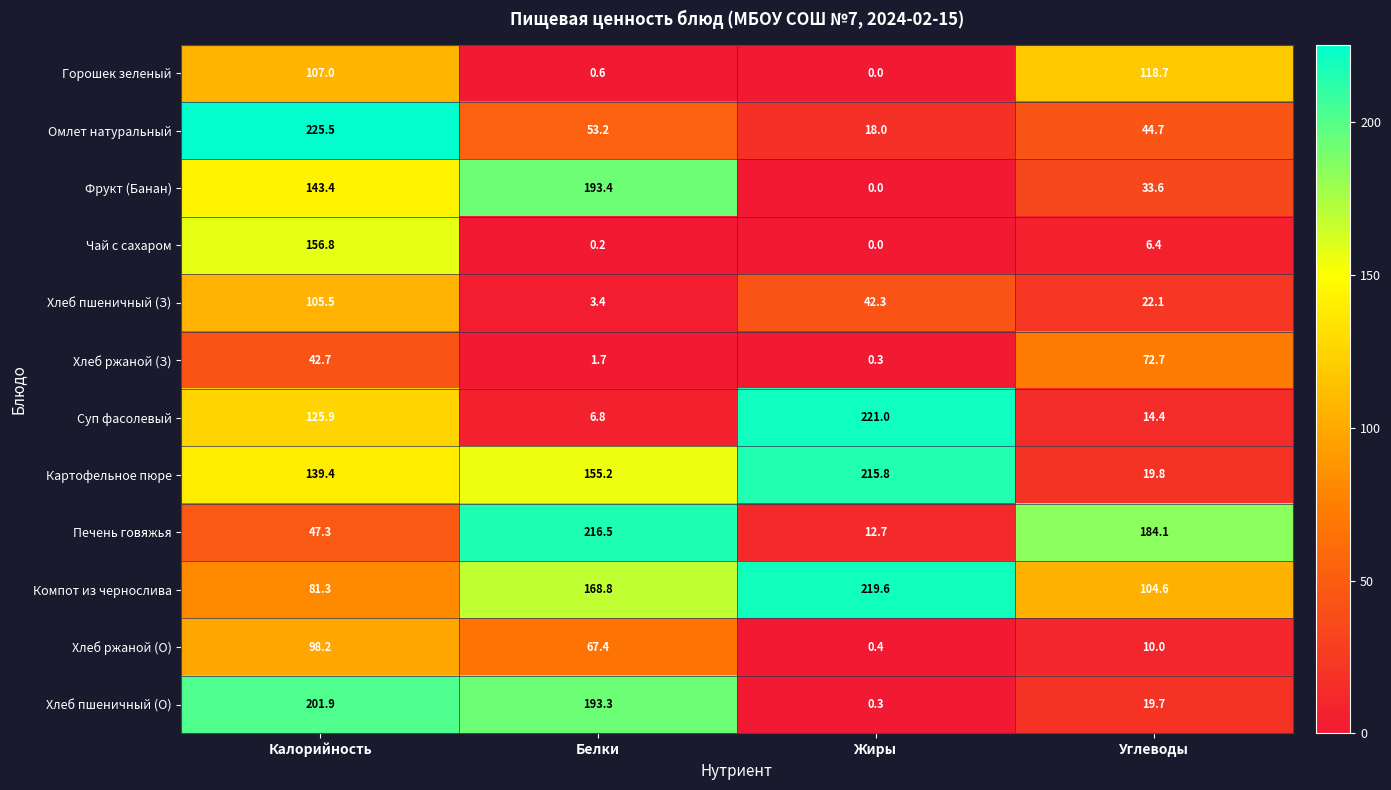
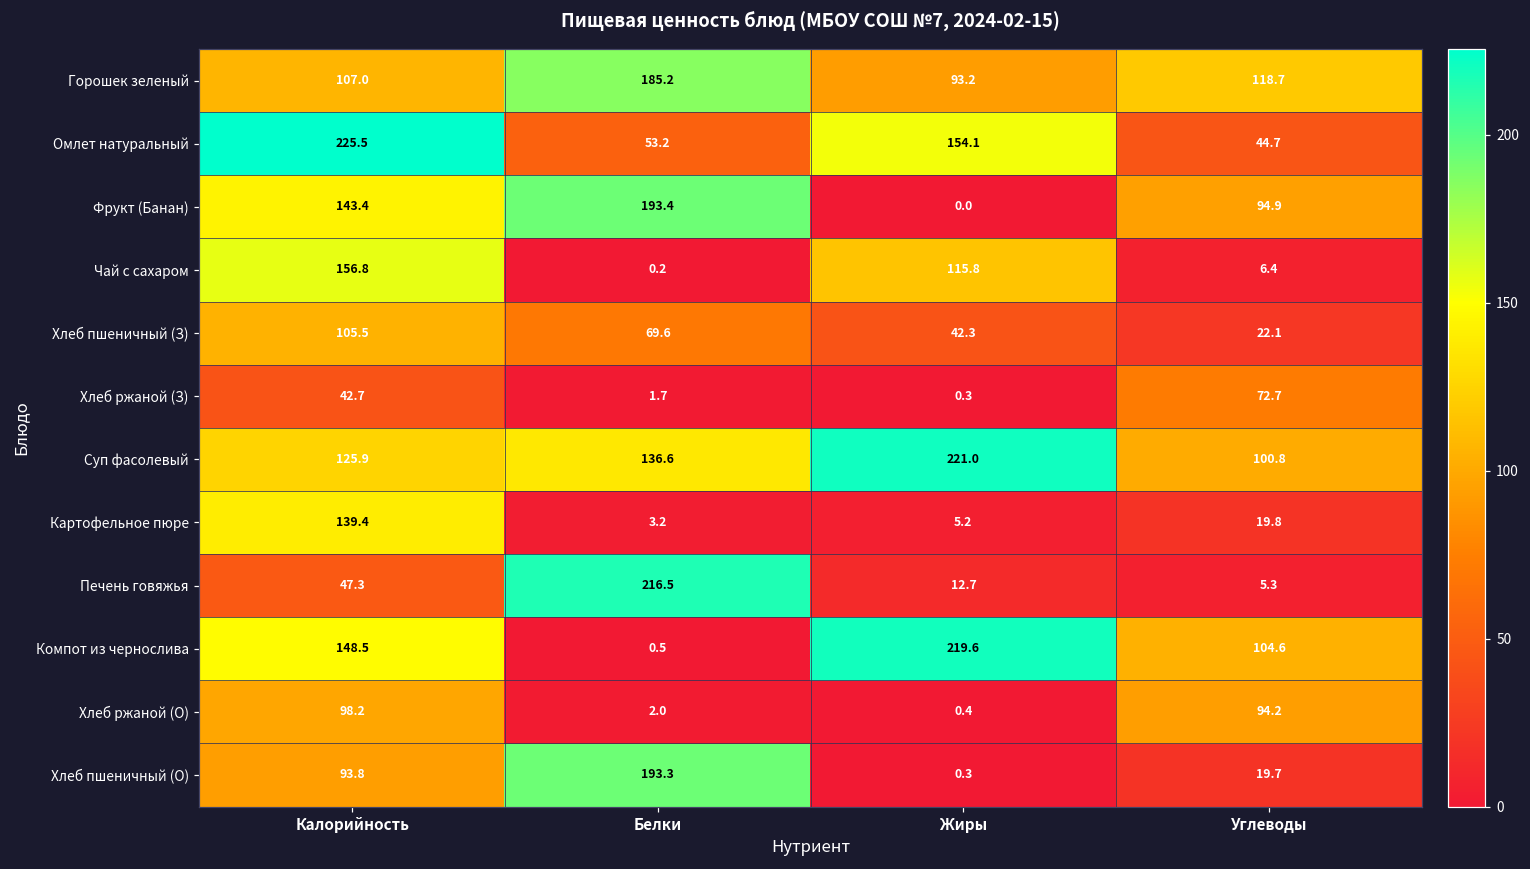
  {
    "Горошек зеленый": {
      "Калорийность": 107.0,
-     "Белки": 0.6,
-     "Жиры": 0.0,
+     "Белки": 185.2,
+     "Жиры": 93.2,
      "Углеводы": 118.7
    },
    "Омлет натуральный": {
      "Калорийность": 225.5,
      "Белки": 53.2,
-     "Жиры": 18.0,
+     "Жиры": 154.1,
      "Углеводы": 44.7
    },
    "Фрукт (Банан)": {
      "Калорийность": 143.4,
      "Белки": 193.4,
      "Жиры": 0.0,
-     "Углеводы": 33.6
+     "Углеводы": 94.9
    },
    "Чай с сахаром": {
      "Калорийность": 156.8,
      "Белки": 0.2,
-     "Жиры": 0.0,
+     "Жиры": 115.8,
      "Углеводы": 6.4
    },
    "Хлеб пшеничный (З)": {
      "Калорийность": 105.5,
-     "Белки": 3.4,
+     "Белки": 69.6,
      "Жиры": 42.3,
      "Углеводы": 22.1
    },
    "Хлеб ржаной (З)": {
      "Калорийность": 42.7,
      "Белки": 1.7,
      "Жиры": 0.3,
      "Углеводы": 72.7
    },
    "Суп фасолевый": {
      "Калорийность": 125.9,
-     "Белки": 6.8,
+     "Белки": 136.6,
      "Жиры": 221.0,
-     "Углеводы": 14.4
+     "Углеводы": 100.8
    },
    "Картофельное пюре": {
      "Калорийность": 139.4,
-     "Белки": 155.2,
-     "Жиры": 215.8,
+     "Белки": 3.2,
+     "Жиры": 5.2,
      "Углеводы": 19.8
    },
    "Печень говяжья": {
      "Калорийность": 47.3,
      "Белки": 216.5,
      "Жиры": 12.7,
-     "Углеводы": 184.1
+     "Углеводы": 5.3
    },
    "Компот из чернослива": {
-     "Калорийность": 81.3,
-     "Белки": 168.8,
+     "Калорийность": 148.5,
+     "Белки": 0.5,
      "Жиры": 219.6,
      "Углеводы": 104.6
    },
    "Хлеб ржаной (О)": {
      "Калорийность": 98.2,
-     "Белки": 67.4,
+     "Белки": 2.0,
      "Жиры": 0.4,
-     "Углеводы": 10.0
+     "Углеводы": 94.2
    },
    "Хлеб пшеничный (О)": {
-     "Калорийность": 201.9,
+     "Калорийность": 93.8,
      "Белки": 193.3,
      "Жиры": 0.3,
      "Углеводы": 19.7
    }
  }
